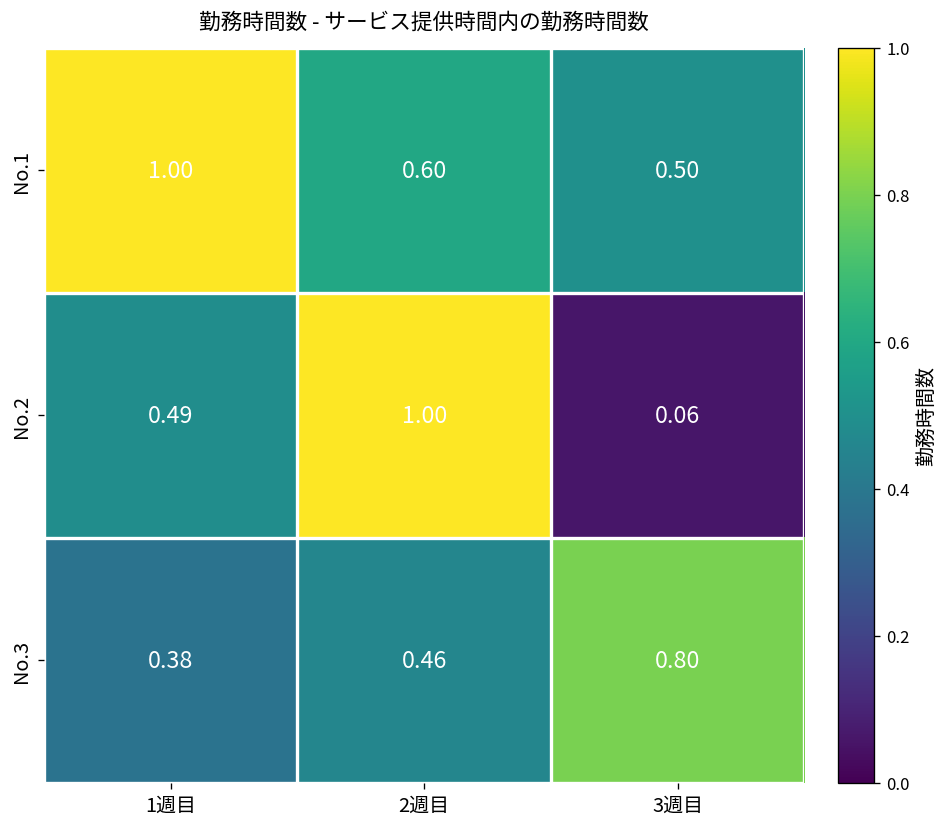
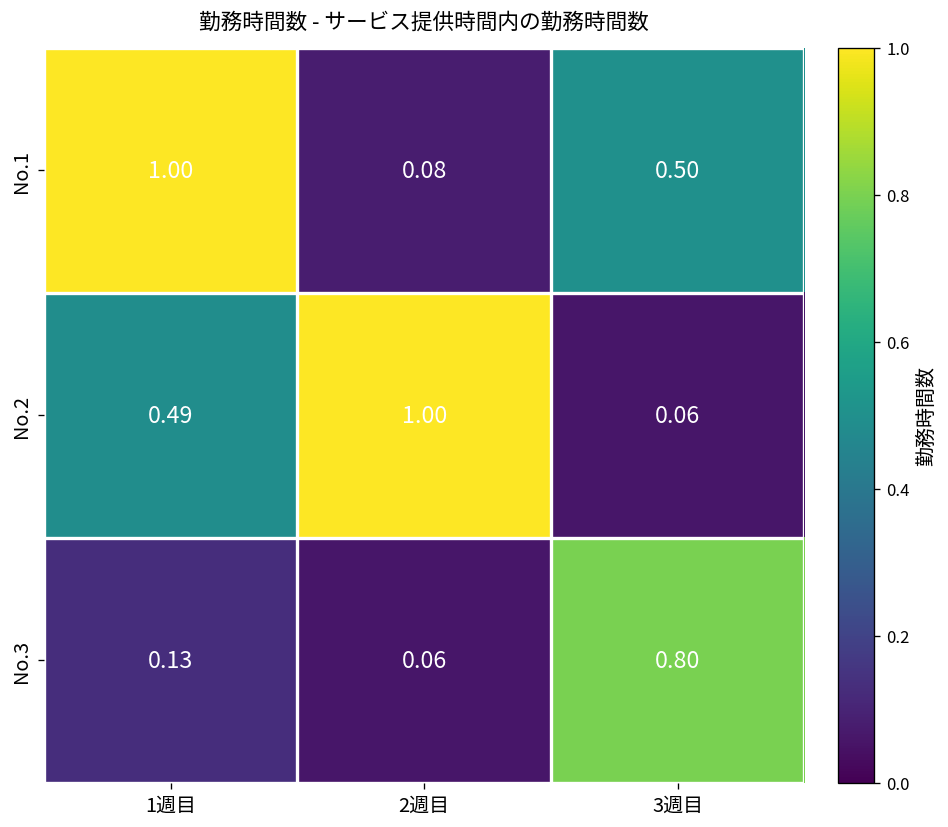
  {
    "No.1": {
      "1週目": 1.00,
-     "2週目": 0.60,
+     "2週目": 0.08,
      "3週目": 0.50
    },
    "No.2": {
      "1週目": 0.49,
      "2週目": 1.00,
      "3週目": 0.06
    },
    "No.3": {
-     "1週目": 0.38,
-     "2週目": 0.46,
+     "1週目": 0.13,
+     "2週目": 0.06,
      "3週目": 0.80
    }
  }
